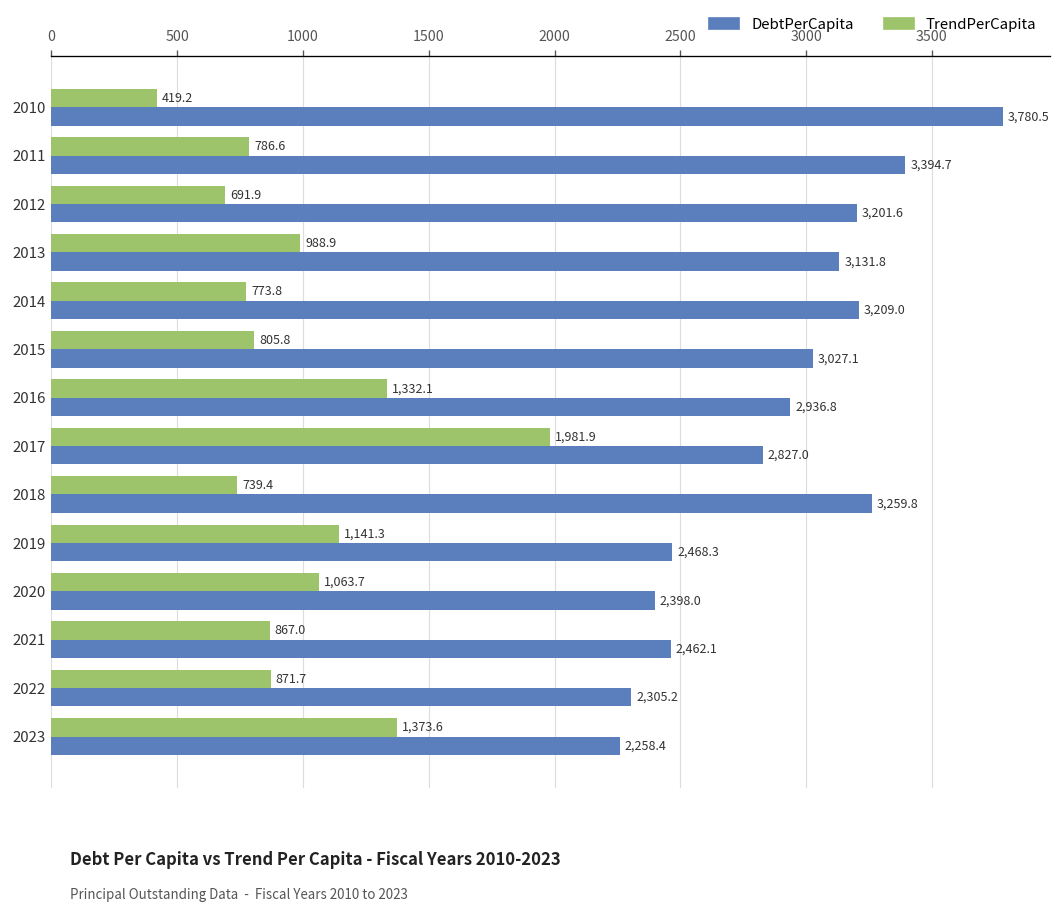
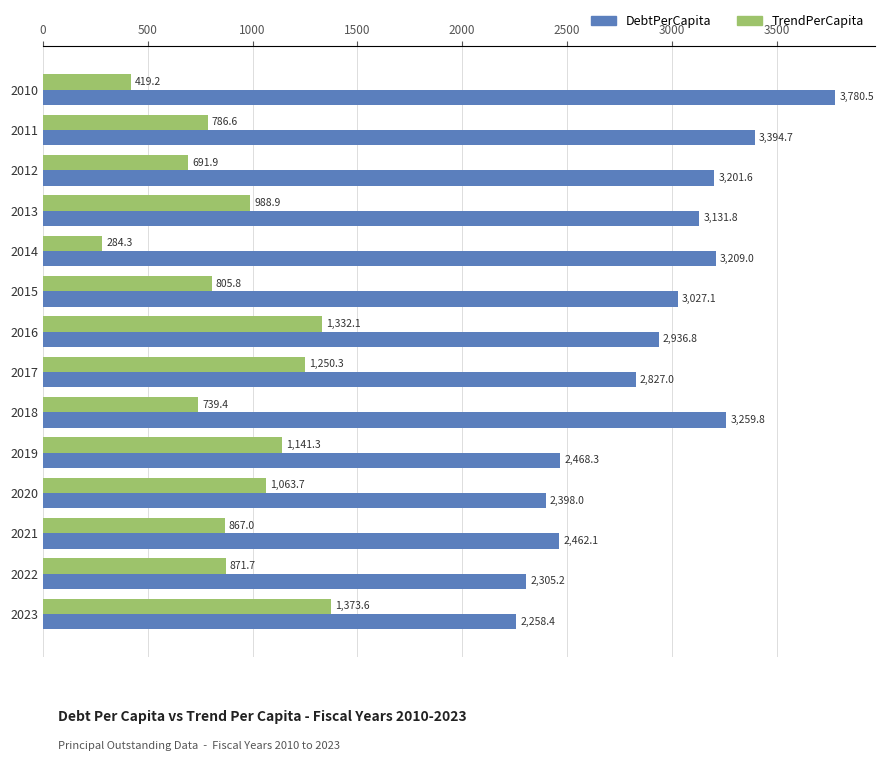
  {
    "DebtPerCapita": {
      "2010": "3,780.5",
      "2011": "3,394.7",
      "2012": "3,201.6",
      "2013": "3,131.8",
      "2014": "3,209.0",
      "2015": "3,027.1",
      "2016": "2,936.8",
      "2017": "2,827.0",
      "2018": "3,259.8",
      "2019": "2,468.3",
      "2020": "2,398.0",
      "2021": "2,462.1",
      "2022": "2,305.2",
      "2023": "2,258.4"
    },
    "TrendPerCapita": {
      "2010": "419.2",
      "2011": "786.6",
      "2012": "691.9",
      "2013": "988.9",
-     "2014": "773.8",
+     "2014": "284.3",
      "2015": "805.8",
      "2016": "1,332.1",
-     "2017": "1,981.9",
+     "2017": "1,250.3",
      "2018": "739.4",
      "2019": "1,141.3",
      "2020": "1,063.7",
      "2021": "867.0",
      "2022": "871.7",
      "2023": "1,373.6"
    }
  }
